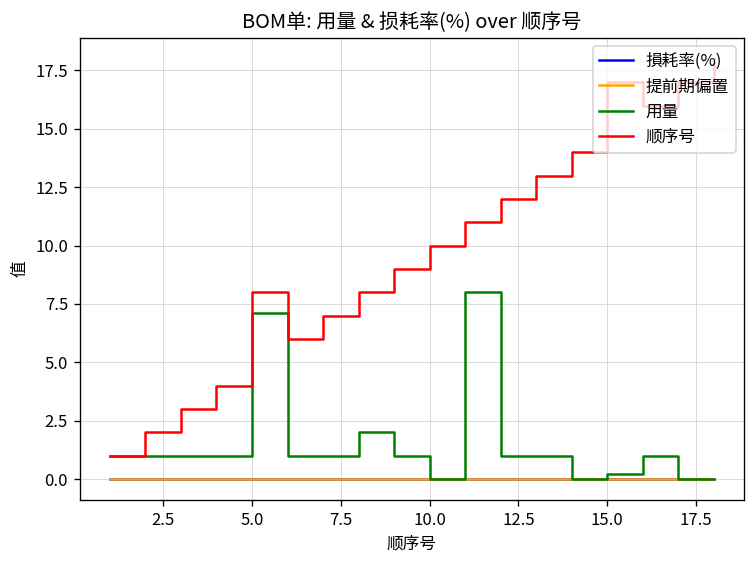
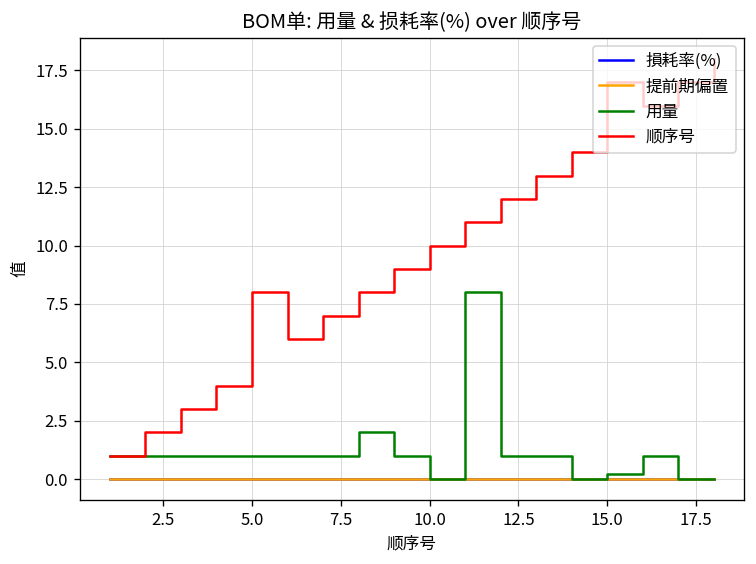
  {
    "提前期偏置": {
      "5.0": 0.0,
      "15.0": 0.0
    },
    "用量": {
-     "5.0": 7.1,
+     "5.0": 1.0,
      "15.0": 0.2
    },
    "顺序号": {
      "5.0": 8.0,
      "10.0": 10.0
    }
  }
